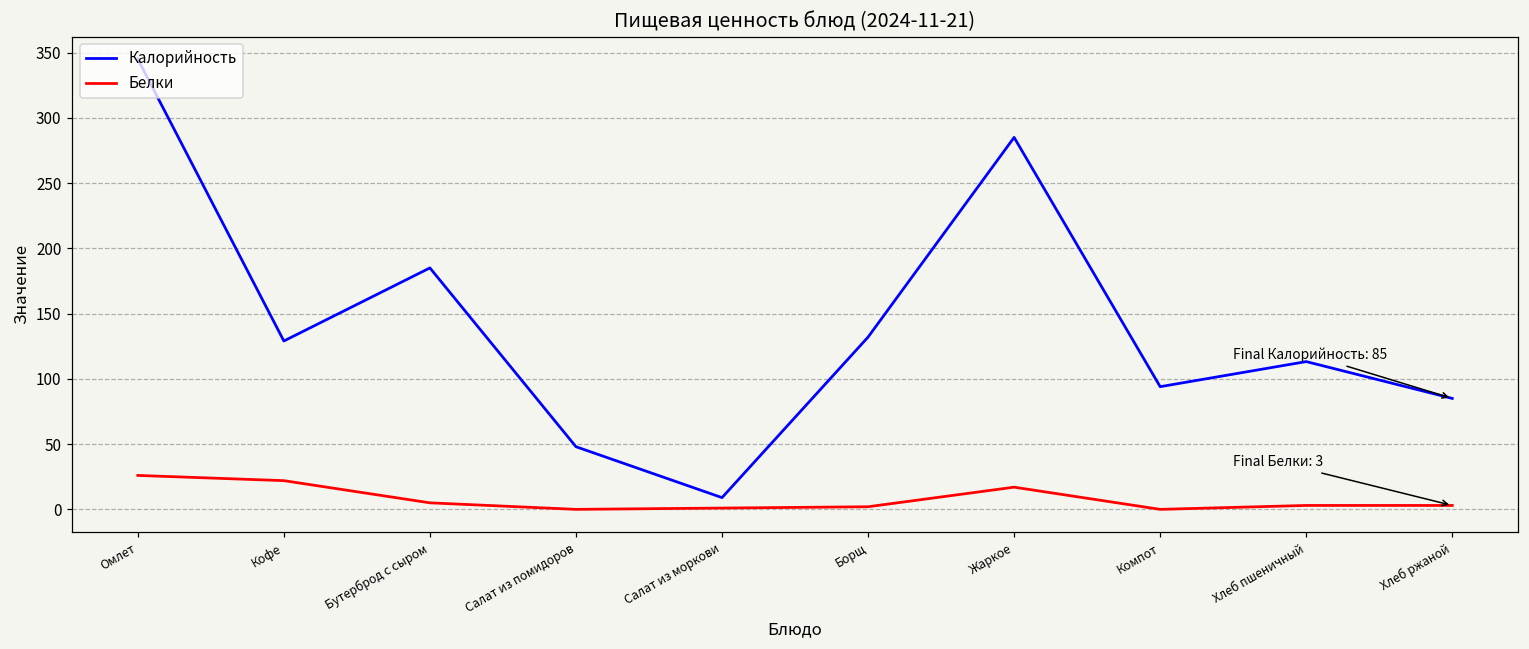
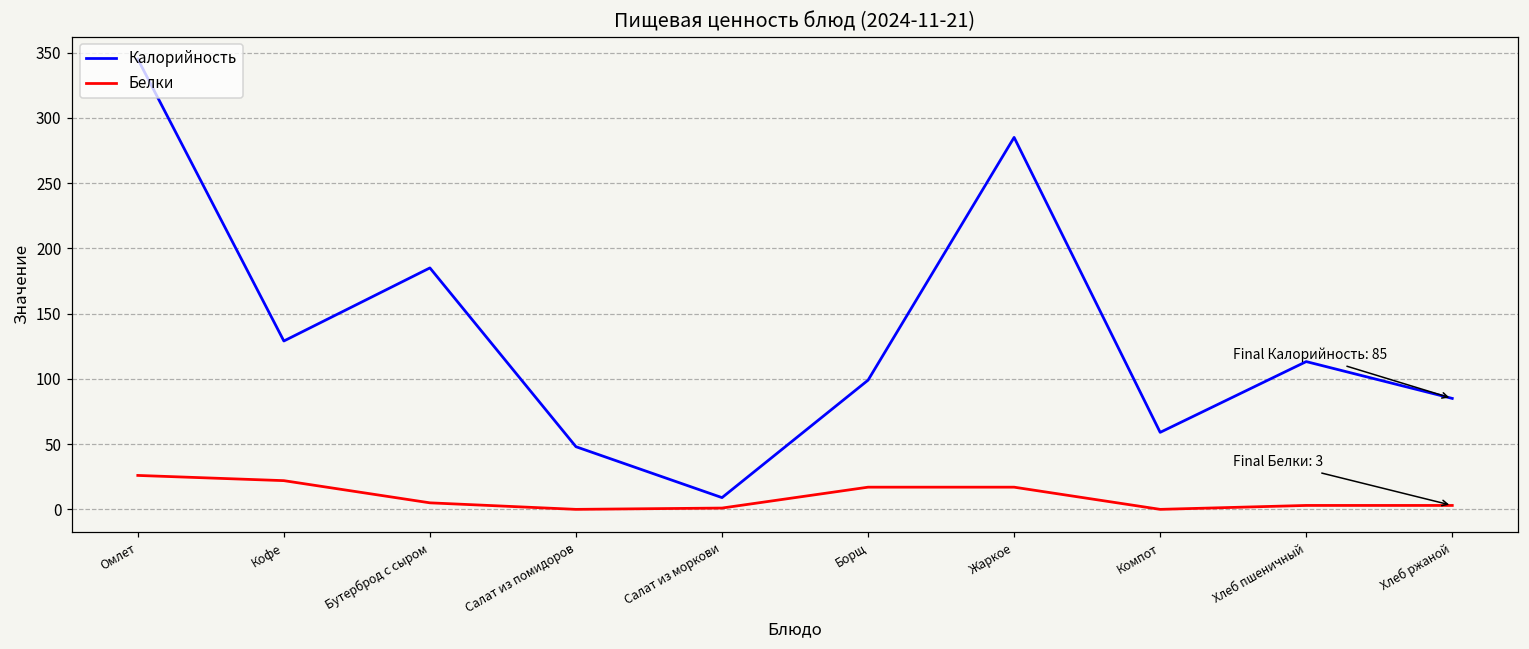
  {
    "Калорийность": {
      "Кофе": 129,
      "Бутерброд с сыром": 185,
      "Салат из помидоров": 48,
      "Салат из моркови": 9,
-     "Борщ": 132,
+     "Борщ": 99,
      "Жаркое": 285,
-     "Компот": 94,
+     "Компот": 59,
      "Хлеб ржаной": 85
    },
    "Белки": {
      "Омлет": 26,
      "Кофе": 22,
      "Бутерброд с сыром": 5,
      "Салат из помидоров": 0,
      "Салат из моркови": 1,
-     "Борщ": 2,
+     "Борщ": 17,
      "Жаркое": 17,
      "Компот": 0,
      "Хлеб ржаной": 3
    }
  }
